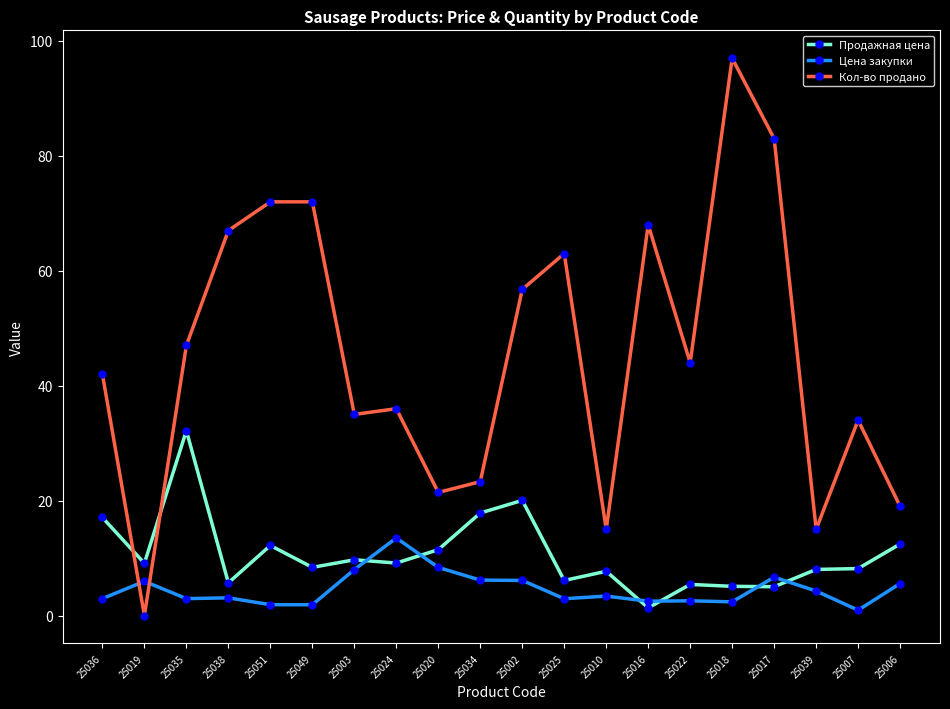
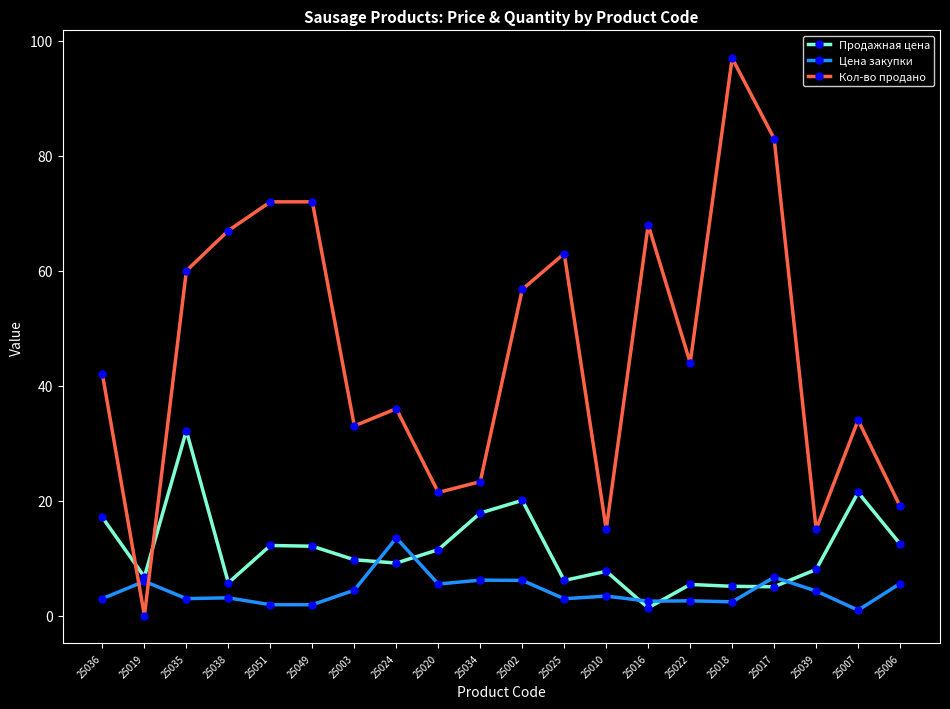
  {
    "Продажная цена": {
      "25036": 17,
-     "25019": 9,
+     "25019": 7,
      "25035": 32,
      "25038": 6,
      "25051": 12,
-     "25049": 8,
+     "25049": 12,
      "25003": 10,
      "25024": 9,
      "25020": 11,
      "25034": 18,
      "25002": 20,
      "25025": 6,
      "25010": 8,
      "25016": 1,
      "25022": 5,
      "25018": 5,
      "25017": 5,
      "25039": 8,
-     "25007": 8,
+     "25007": 21,
      "25006": 12
    },
    "Цена закупки": {
      "25036": 3,
      "25019": 6,
      "25035": 3,
      "25038": 3,
      "25051": 2,
      "25049": 2,
-     "25003": 8,
+     "25003": 4,
      "25024": 14,
-     "25020": 8,
+     "25020": 5,
      "25034": 6,
      "25002": 6,
      "25025": 3,
      "25010": 3,
      "25016": 2,
      "25022": 3,
      "25018": 2,
      "25017": 7,
      "25039": 4,
      "25007": 1,
      "25006": 6
    },
    "Кол-во продано": {
      "25036": 42,
      "25019": 0,
-     "25035": 47,
+     "25035": 60,
      "25038": 67,
      "25051": 72,
      "25049": 72,
-     "25003": 35,
+     "25003": 33,
      "25024": 36,
      "25020": 21,
      "25034": 23,
      "25002": 57,
      "25025": 63,
      "25010": 15,
      "25016": 68,
      "25022": 44,
      "25018": 97,
      "25017": 83,
      "25039": 15,
      "25007": 34,
      "25006": 19
    }
  }
